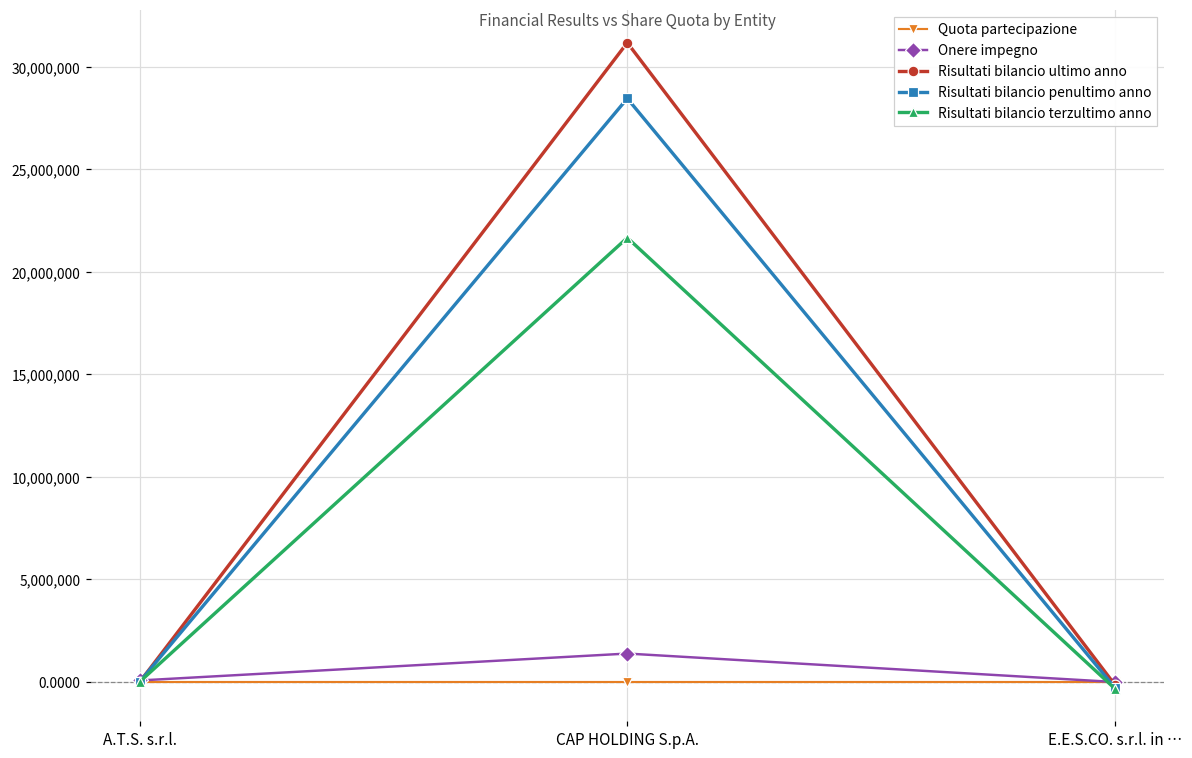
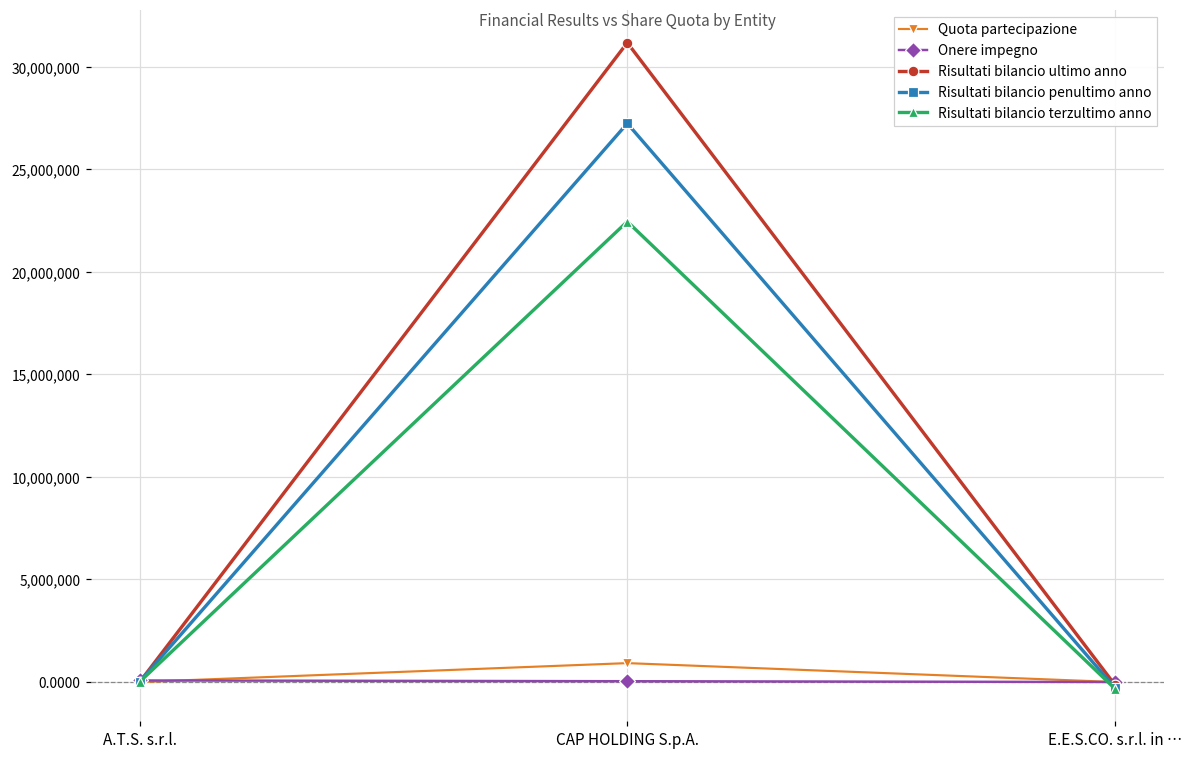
  {
    "Quota partecipazione": {
-     "CAP HOLDING S.p.A.": "0"
+     "CAP HOLDING S.p.A.": "900,000"
    },
    "Onere impegno": {
-     "CAP HOLDING S.p.A.": "1,400,000"
+     "CAP HOLDING S.p.A.": "0"
    },
    "Risultati bilancio ultimo anno": {
      "CAP HOLDING S.p.A.": "31,200,000"
    },
    "Risultati bilancio penultimo anno": {
-     "CAP HOLDING S.p.A.": "28,500,000"
+     "CAP HOLDING S.p.A.": "27,200,000"
    },
    "Risultati bilancio terzultimo anno": {
-     "CAP HOLDING S.p.A.": "21,700,000"
+     "CAP HOLDING S.p.A.": "22,500,000"
    }
  }
